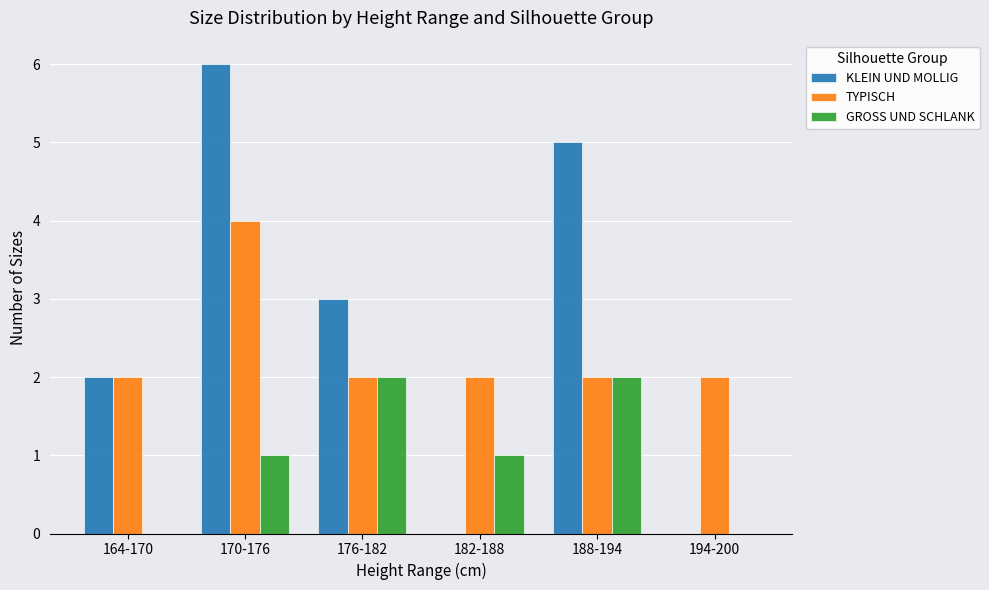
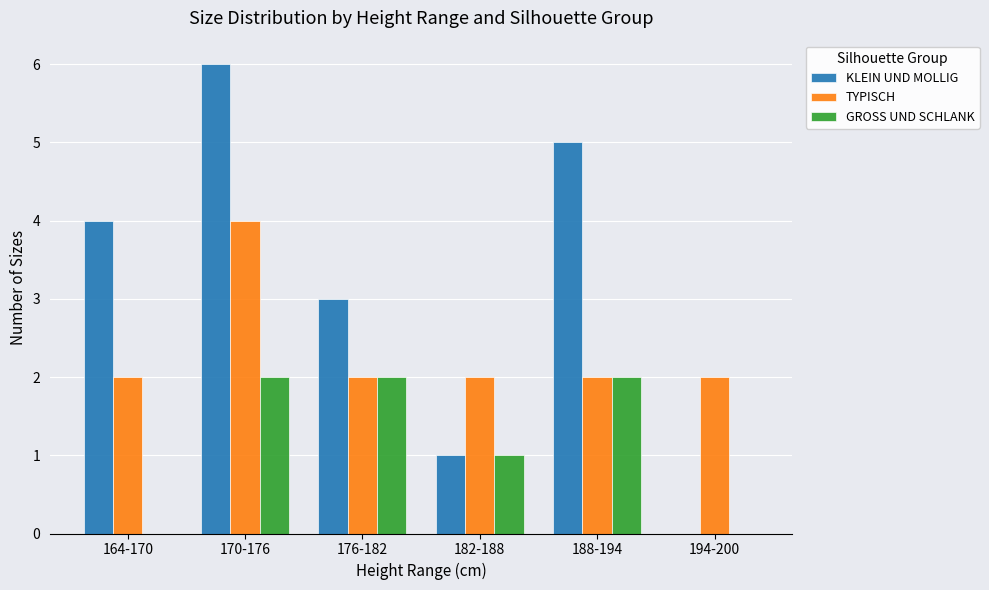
  {
    "KLEIN UND MOLLIG": {
-     "164-170": 2,
+     "164-170": 4,
      "170-176": 6,
      "176-182": 3,
-     "182-188": 0,
+     "182-188": 1,
      "188-194": 5,
      "194-200": 0
    },
    "TYPISCH": {
      "164-170": 2,
      "170-176": 4,
      "176-182": 2,
      "182-188": 2,
      "188-194": 2,
      "194-200": 2
    },
    "GROSS UND SCHLANK": {
      "164-170": 0,
-     "170-176": 1,
+     "170-176": 2,
      "176-182": 2,
      "182-188": 1,
      "188-194": 2,
      "194-200": 0
    }
  }
